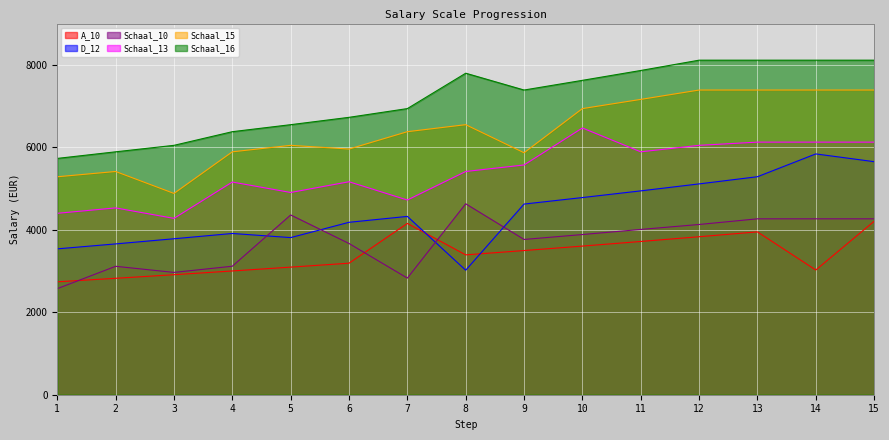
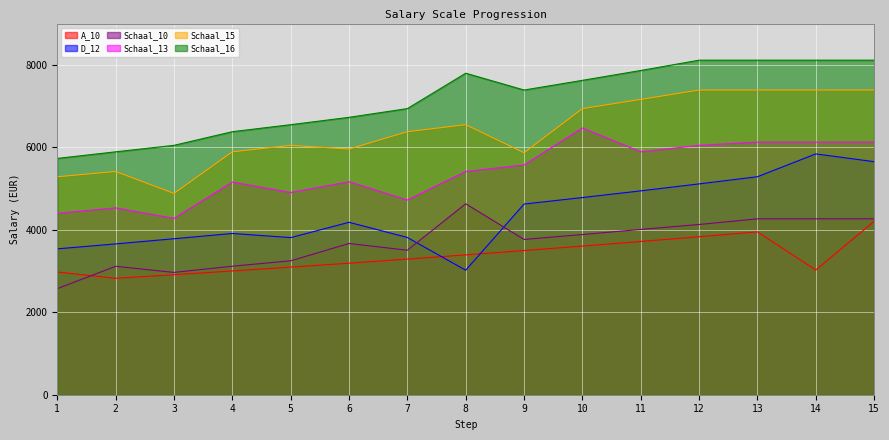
  {
    "A_10": {
-     "1": 2700,
+     "1": 3000,
      "2": 2800,
      "4": 3000,
      "5": 3100,
      "6": 3200,
-     "7": 4200,
+     "7": 3300,
      "8": 3400,
      "9": 3500,
      "10": 3600,
      "11": 3700,
      "12": 3800,
      "13": 3900,
      "14": 3000
    },
    "D_12": {
      "1": 3500,
      "2": 3700,
      "3": 3800,
      "4": 3900,
      "5": 3800,
      "6": 4200,
-     "7": 4300,
+     "7": 3800,
      "8": 3000,
      "9": 4600,
      "10": 4800,
      "11": 4900,
      "12": 5100,
      "13": 5300,
      "14": 5800,
      "15": 5700
    },
    "Schaal_10": {
      "1": 2600,
      "2": 3100,
      "4": 3100,
-     "5": 4400,
+     "5": 3200,
      "6": 3700,
-     "7": 2800,
+     "7": 3500,
      "8": 4600,
      "9": 3800,
      "10": 3900,
      "11": 4000,
      "12": 4100,
      "13": 4300,
      "14": 4300
    },
    "Schaal_13": {
      "1": 4400,
      "2": 4500,
      "3": 4300,
      "4": 5200,
      "5": 4900,
      "6": 5200,
      "7": 4700,
      "8": 5400,
      "9": 5600,
      "10": 6500,
      "11": 5900,
      "12": 6000,
      "13": 6100,
      "14": 6100,
      "15": 6100
    },
    "Schaal_15": {
      "1": 5300,
      "2": 5400,
      "3": 4900,
      "4": 5900,
      "5": 6000,
      "6": 6000,
      "7": 6400,
      "8": 6500,
      "9": 5900,
      "10": 6900,
      "11": 7200,
      "12": 7400,
      "13": 7400,
      "14": 7400,
      "15": 7400
    },
    "Schaal_16": {
      "1": 5700,
      "2": 5900,
      "3": 6000,
      "4": 6400,
      "5": 6500,
      "6": 6700,
      "7": 6900,
      "8": 7800,
      "9": 7400,
      "10": 7600,
      "11": 7900,
      "12": 8100,
      "13": 8100,
      "14": 8100,
      "15": 8100
    }
  }
